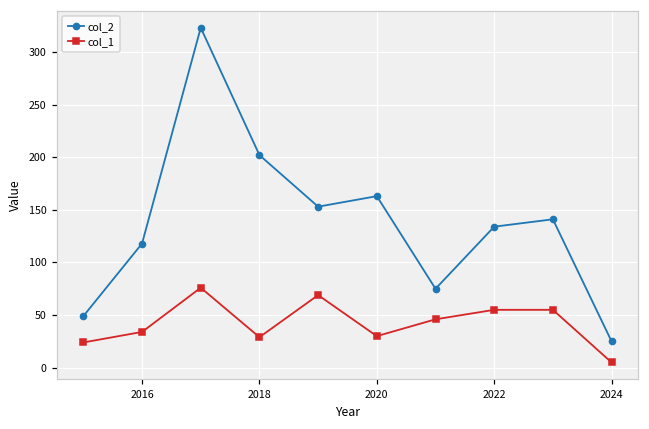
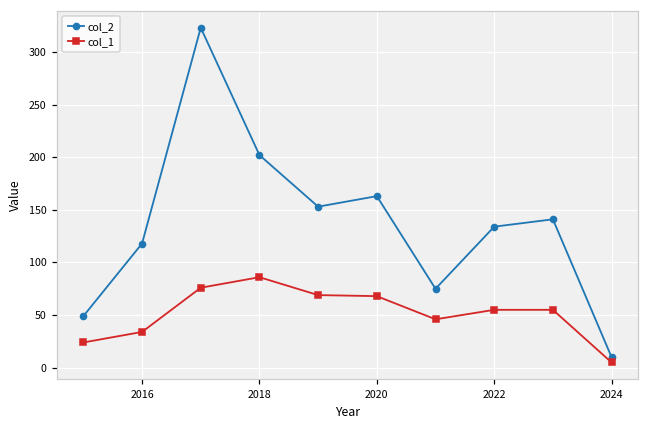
  {
    "col_2": {
      "2016": 120,
      "2018": 200,
      "2020": 160,
      "2022": 130,
-     "2024": 30
+     "2024": 10
    },
    "col_1": {
      "2016": 30,
-     "2018": 30,
-     "2020": 30,
+     "2018": 90,
+     "2020": 70,
      "2022": 60,
      "2024": 10
    }
  }
